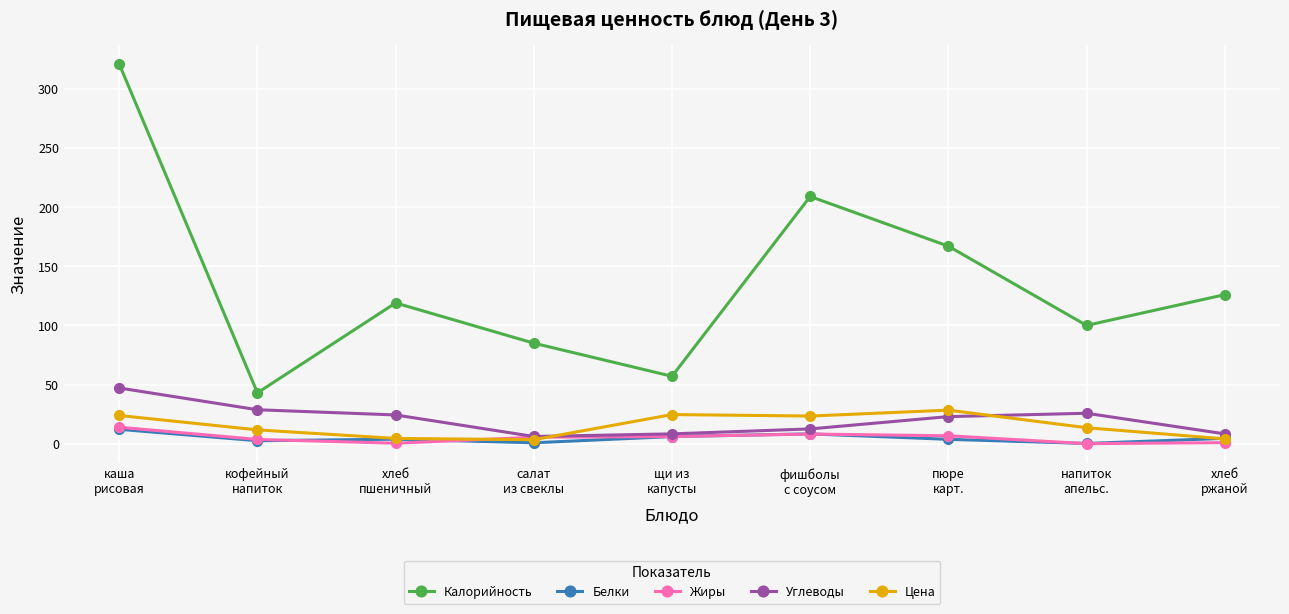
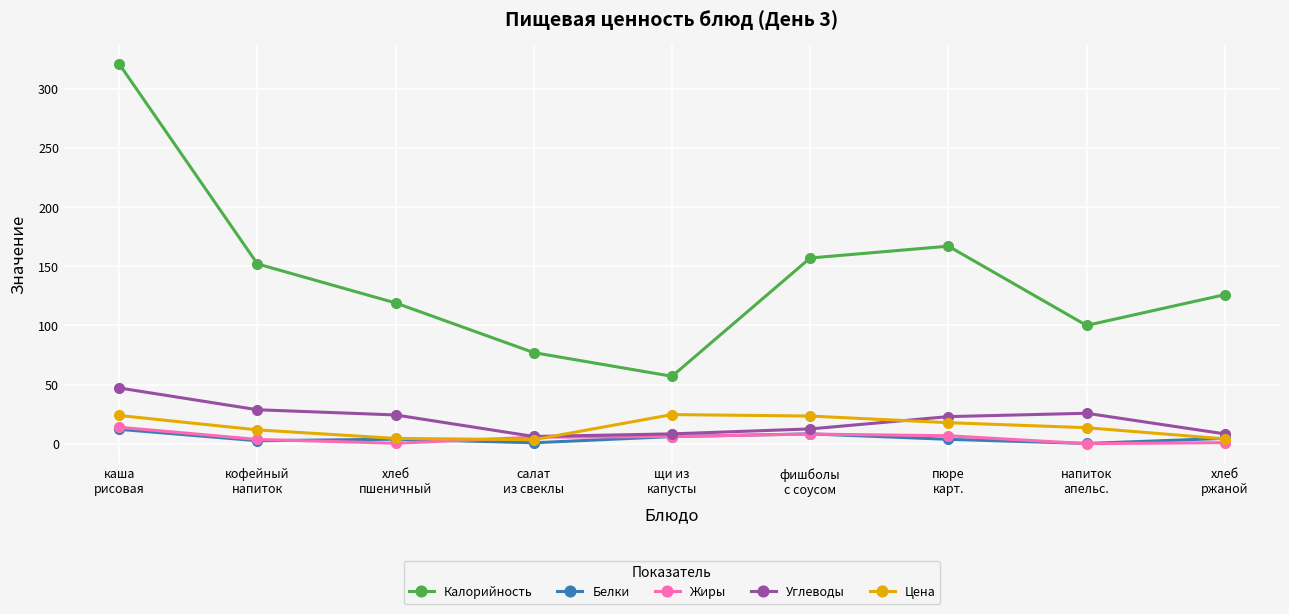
  {
    "Калорийность": {
      "каша рисовая": 321,
-     "кофейный напиток": 43,
+     "кофейный напиток": 152,
      "хлеб пшеничный": 119,
-     "салат из свеклы": 85,
+     "салат из свеклы": 77,
      "щи из капусты": 57,
-     "фишболы с соусом": 209,
+     "фишболы с соусом": 157,
      "пюре карт.": 167,
      "напиток апельс.": 100,
      "хлеб ржаной": 126
    },
    "Белки": {
      "салат из свеклы": 1,
      "пюре карт.": 4
    },
    "Жиры": {
      "хлеб пшеничный": 0,
      "пюре карт.": 7,
      "хлеб ржаной": 1
    },
    "Углеводы": {
      "каша рисовая": 47,
      "кофейный напиток": 29,
      "хлеб пшеничный": 24,
      "щи из капусты": 8,
      "фишболы с соусом": 12,
      "пюре карт.": 23,
      "напиток апельс.": 26,
      "хлеб ржаной": 8
    },
    "Цена": {
      "каша рисовая": 24,
      "кофейный напиток": 12,
      "щи из капусты": 25,
      "фишболы с соусом": 23,
-     "пюре карт.": 28,
+     "пюре карт.": 18,
      "напиток апельс.": 14
    }
  }
